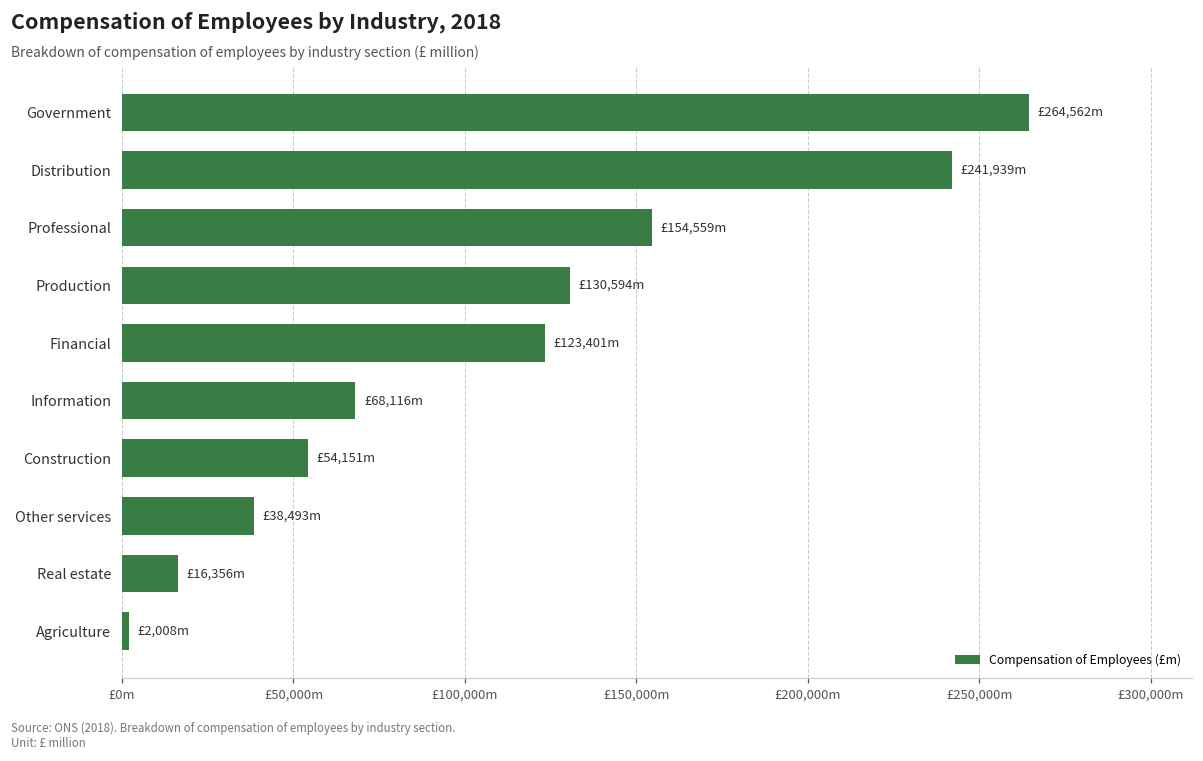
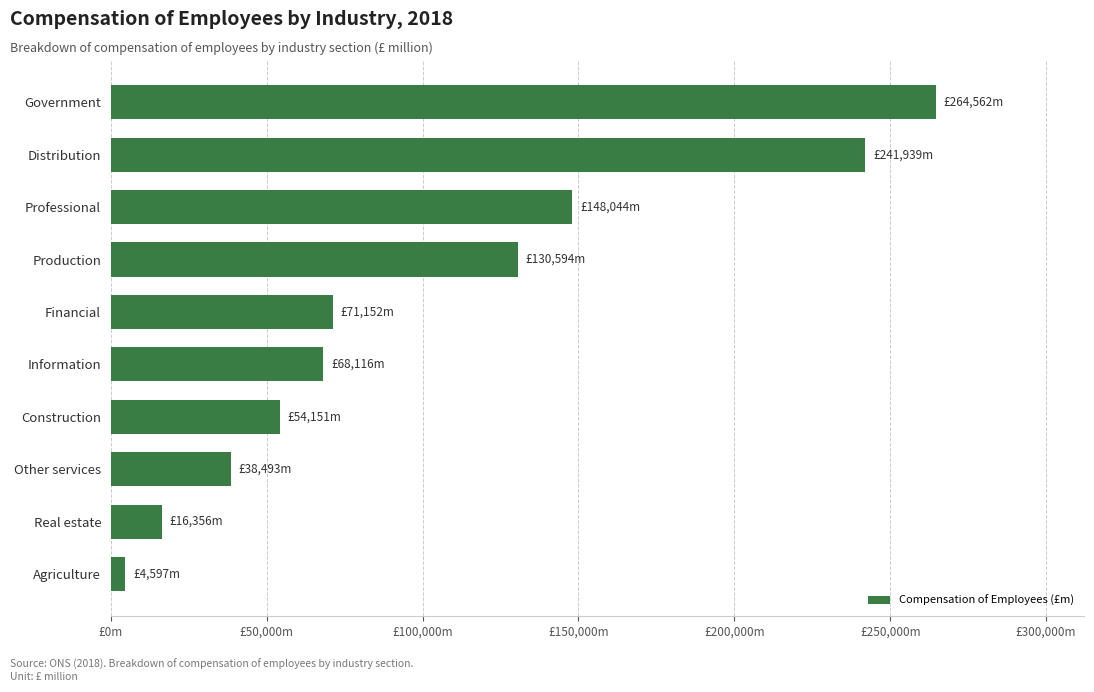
  {
    "Government": "£264,562m",
    "Distribution": "£241,939m",
-   "Professional": "£154,559m",
+   "Professional": "£148,044m",
    "Production": "£130,594m",
-   "Financial": "£123,401m",
+   "Financial": "£71,152m",
    "Information": "£68,116m",
    "Construction": "£54,151m",
    "Other services": "£38,493m",
    "Real estate": "£16,356m",
-   "Agriculture": "£2,008m"
+   "Agriculture": "£4,597m"
  }
